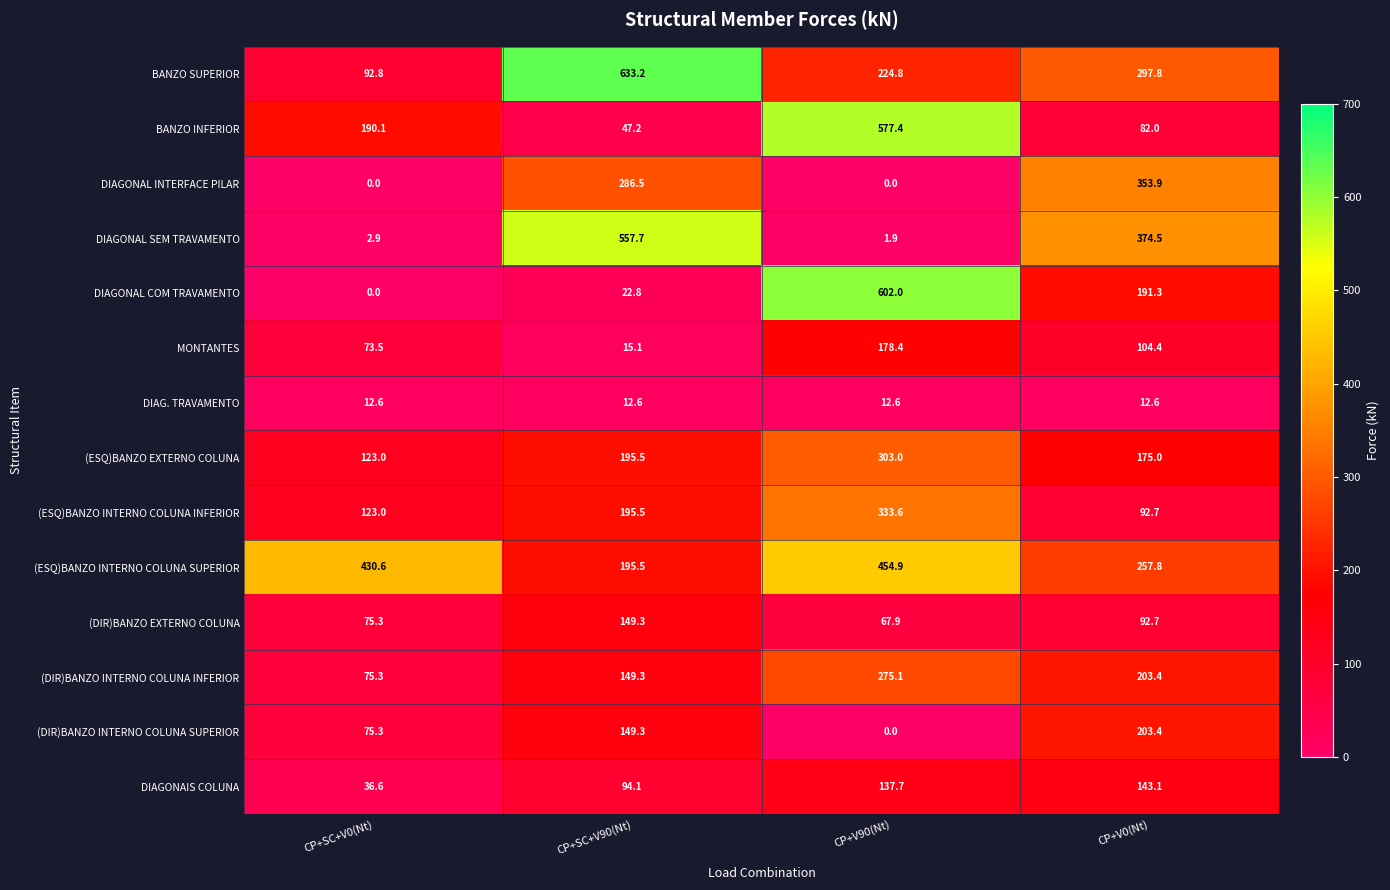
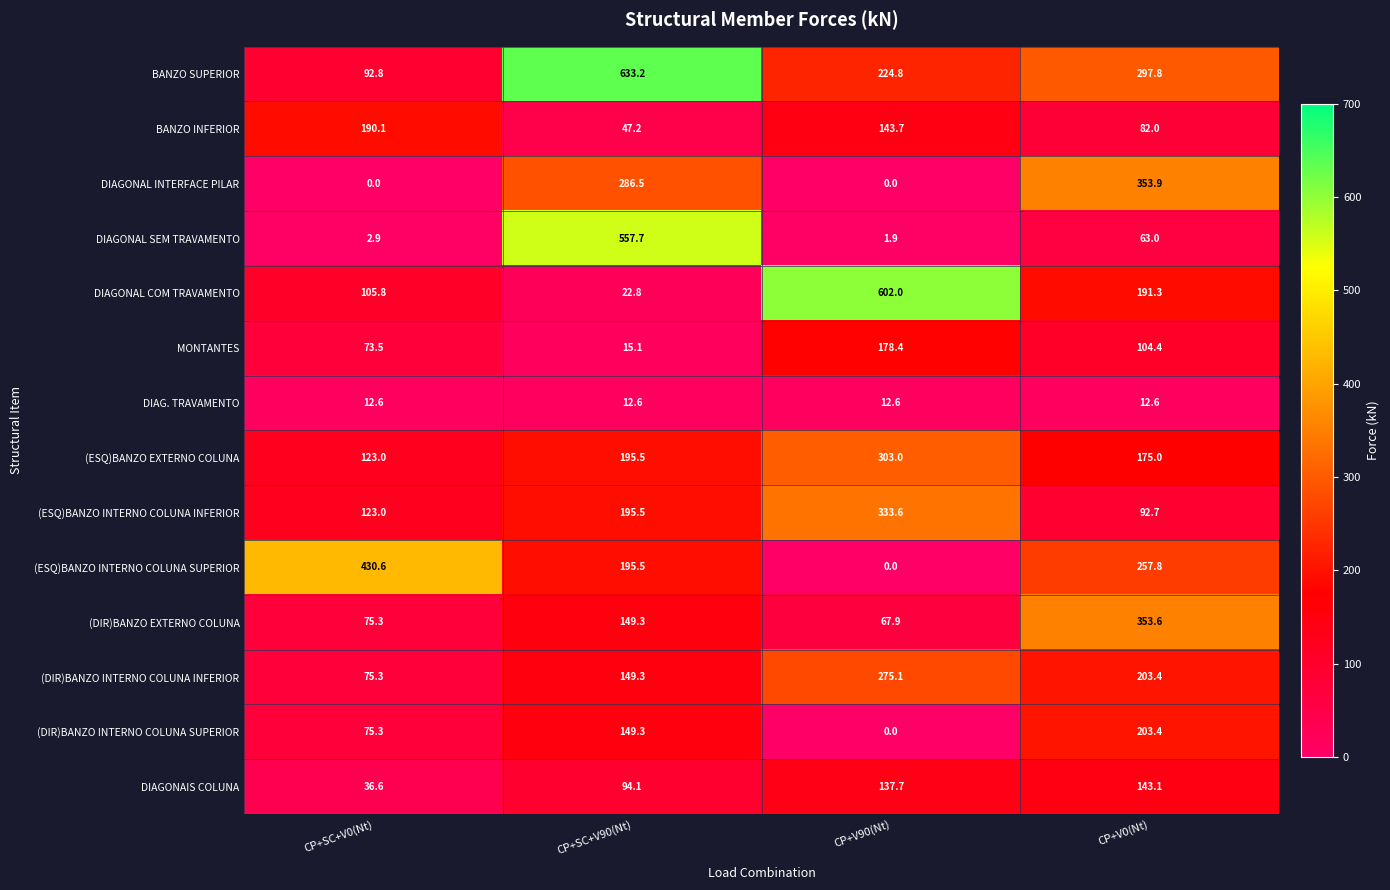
  {
    "BANZO SUPERIOR": {
      "CP+SC+V0(Nt)": 92.8,
      "CP+SC+V90(Nt)": 633.2,
      "CP+V90(Nt)": 224.8,
      "CP+V0(Nt)": 297.8
    },
    "BANZO INFERIOR": {
      "CP+SC+V0(Nt)": 190.1,
      "CP+SC+V90(Nt)": 47.2,
-     "CP+V90(Nt)": 577.4,
+     "CP+V90(Nt)": 143.7,
      "CP+V0(Nt)": 82.0
    },
    "DIAGONAL INTERFACE PILAR": {
      "CP+SC+V0(Nt)": 0.0,
      "CP+SC+V90(Nt)": 286.5,
      "CP+V90(Nt)": 0.0,
      "CP+V0(Nt)": 353.9
    },
    "DIAGONAL SEM TRAVAMENTO": {
      "CP+SC+V0(Nt)": 2.9,
      "CP+SC+V90(Nt)": 557.7,
      "CP+V90(Nt)": 1.9,
-     "CP+V0(Nt)": 374.5
+     "CP+V0(Nt)": 63.0
    },
    "DIAGONAL COM TRAVAMENTO": {
-     "CP+SC+V0(Nt)": 0.0,
+     "CP+SC+V0(Nt)": 105.8,
      "CP+SC+V90(Nt)": 22.8,
      "CP+V90(Nt)": 602.0,
      "CP+V0(Nt)": 191.3
    },
    "MONTANTES": {
      "CP+SC+V0(Nt)": 73.5,
      "CP+SC+V90(Nt)": 15.1,
      "CP+V90(Nt)": 178.4,
      "CP+V0(Nt)": 104.4
    },
    "DIAG. TRAVAMENTO": {
      "CP+SC+V0(Nt)": 12.6,
      "CP+SC+V90(Nt)": 12.6,
      "CP+V90(Nt)": 12.6,
      "CP+V0(Nt)": 12.6
    },
    "(ESQ)BANZO EXTERNO COLUNA": {
      "CP+SC+V0(Nt)": 123.0,
      "CP+SC+V90(Nt)": 195.5,
      "CP+V90(Nt)": 303.0,
      "CP+V0(Nt)": 175.0
    },
    "(ESQ)BANZO INTERNO COLUNA INFERIOR": {
      "CP+SC+V0(Nt)": 123.0,
      "CP+SC+V90(Nt)": 195.5,
      "CP+V90(Nt)": 333.6,
      "CP+V0(Nt)": 92.7
    },
    "(ESQ)BANZO INTERNO COLUNA SUPERIOR": {
      "CP+SC+V0(Nt)": 430.6,
      "CP+SC+V90(Nt)": 195.5,
-     "CP+V90(Nt)": 454.9,
+     "CP+V90(Nt)": 0.0,
      "CP+V0(Nt)": 257.8
    },
    "(DIR)BANZO EXTERNO COLUNA": {
      "CP+SC+V0(Nt)": 75.3,
      "CP+SC+V90(Nt)": 149.3,
      "CP+V90(Nt)": 67.9,
-     "CP+V0(Nt)": 92.7
+     "CP+V0(Nt)": 353.6
    },
    "(DIR)BANZO INTERNO COLUNA INFERIOR": {
      "CP+SC+V0(Nt)": 75.3,
      "CP+SC+V90(Nt)": 149.3,
      "CP+V90(Nt)": 275.1,
      "CP+V0(Nt)": 203.4
    },
    "(DIR)BANZO INTERNO COLUNA SUPERIOR": {
      "CP+SC+V0(Nt)": 75.3,
      "CP+SC+V90(Nt)": 149.3,
      "CP+V90(Nt)": 0.0,
      "CP+V0(Nt)": 203.4
    },
    "DIAGONAIS COLUNA": {
      "CP+SC+V0(Nt)": 36.6,
      "CP+SC+V90(Nt)": 94.1,
      "CP+V90(Nt)": 137.7,
      "CP+V0(Nt)": 143.1
    }
  }
